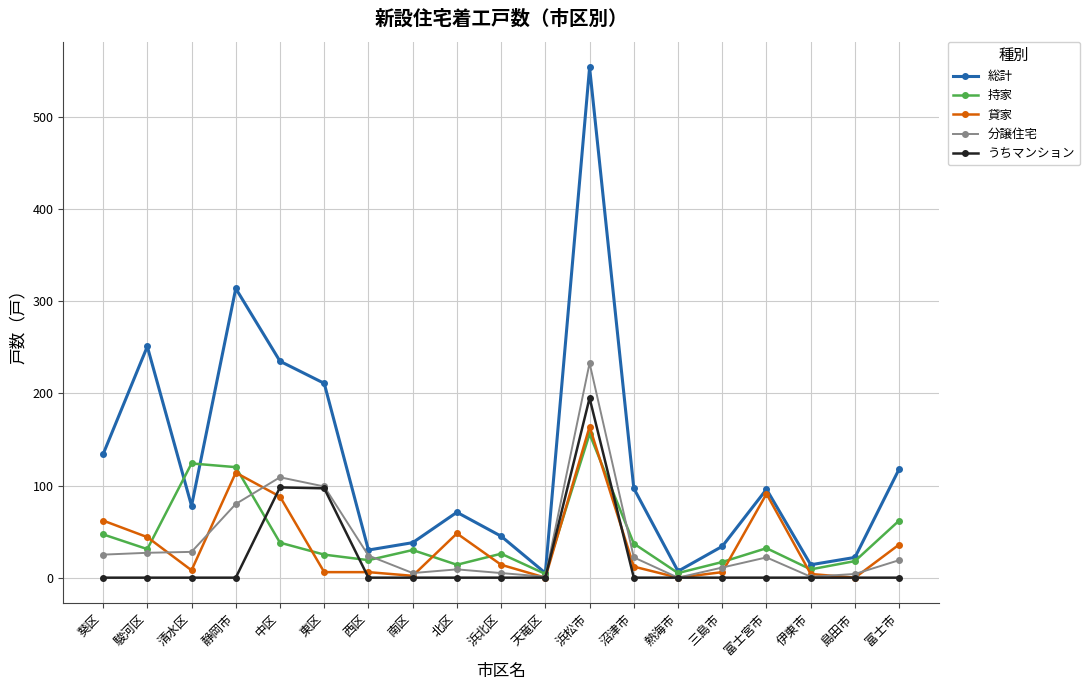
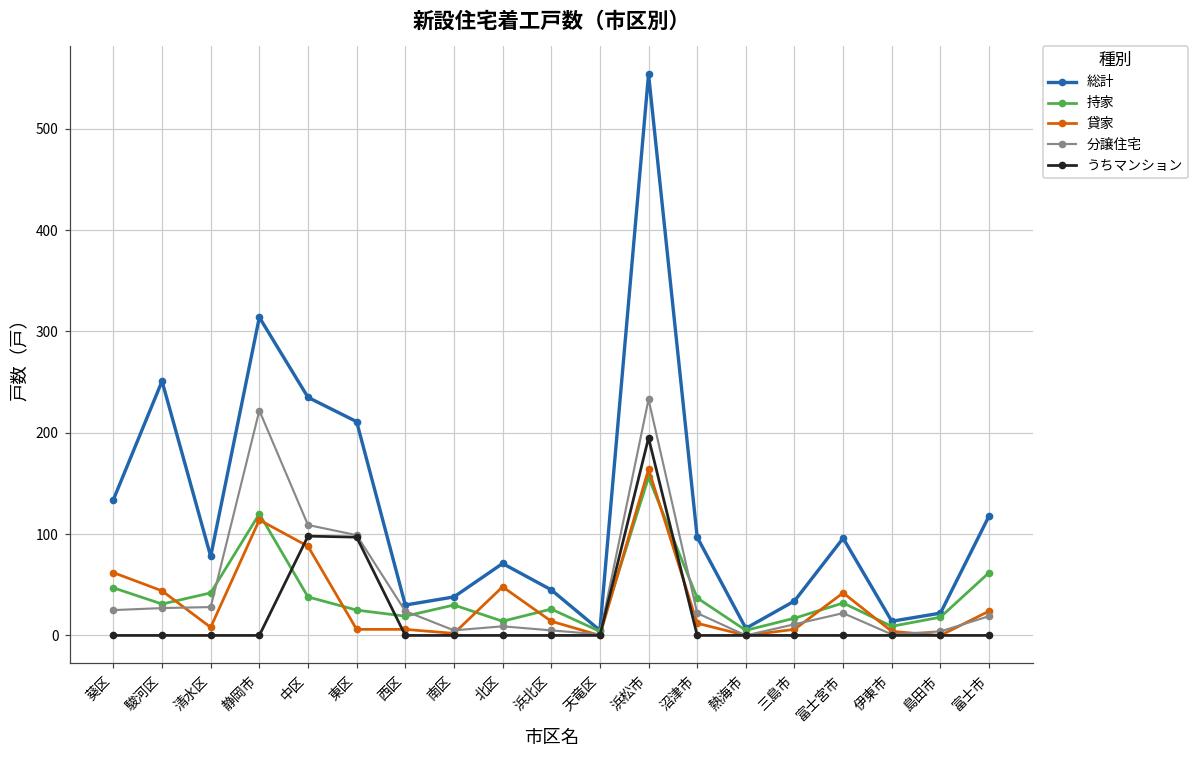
  {
    "総計": {
      "葵区": 130,
      "駿河区": 250,
      "清水区": 80,
      "静岡市": 310,
      "中区": 240,
      "東区": 210,
      "西区": 30,
      "南区": 40,
      "北区": 70,
      "浜北区": 50,
      "浜松市": 550,
      "沼津市": 100,
      "三島市": 30,
      "富士宮市": 100,
      "伊東市": 10,
      "島田市": 20,
      "富士市": 120
    },
    "持家": {
      "葵区": 50,
      "駿河区": 30,
-     "清水区": 120,
+     "清水区": 40,
      "静岡市": 120,
      "中区": 40,
      "東区": 30,
      "西区": 20,
      "南区": 30,
      "北区": 10,
      "浜北区": 30,
      "浜松市": 160,
      "沼津市": 40,
      "三島市": 20,
      "富士宮市": 30,
      "伊東市": 10,
      "島田市": 20,
      "富士市": 60
    },
    "貸家": {
      "葵区": 60,
      "駿河区": 40,
      "清水区": 10,
      "静岡市": 110,
      "中区": 90,
      "東区": 10,
      "西区": 10,
      "北区": 50,
      "浜北区": 10,
      "浜松市": 160,
      "沼津市": 10,
      "三島市": 10,
-     "富士宮市": 90,
+     "富士宮市": 40,
      "伊東市": 0,
-     "富士市": 40
+     "富士市": 20
    },
    "分譲住宅": {
      "葵区": 30,
      "駿河区": 30,
      "清水区": 30,
-     "静岡市": 80,
+     "静岡市": 220,
      "中区": 110,
      "西区": 20,
      "南区": 10,
      "北区": 10,
      "浜北区": 10,
      "浜松市": 230,
      "沼津市": 20,
      "三島市": 10,
      "富士宮市": 20,
      "島田市": 0,
      "富士市": 20
    },
    "うちマンション": {
      "葵区": 0,
      "駿河区": 0,
      "清水区": 0,
      "静岡市": 0,
      "中区": 100,
      "西区": 0,
      "北区": 0,
      "浜北区": 0,
      "浜松市": 200,
      "沼津市": 0,
      "三島市": 0,
      "富士宮市": 0,
      "富士市": 0
    }
  }
